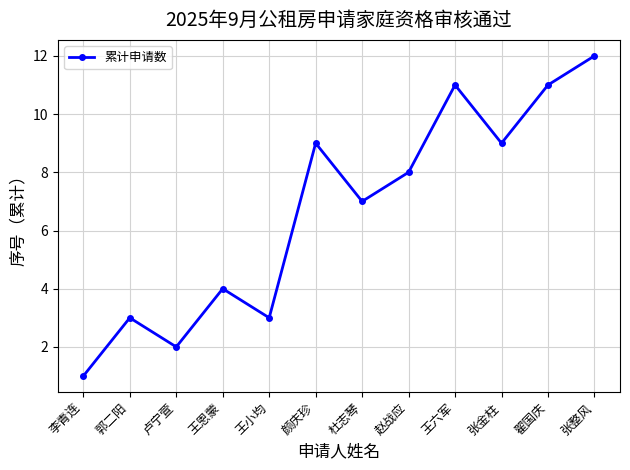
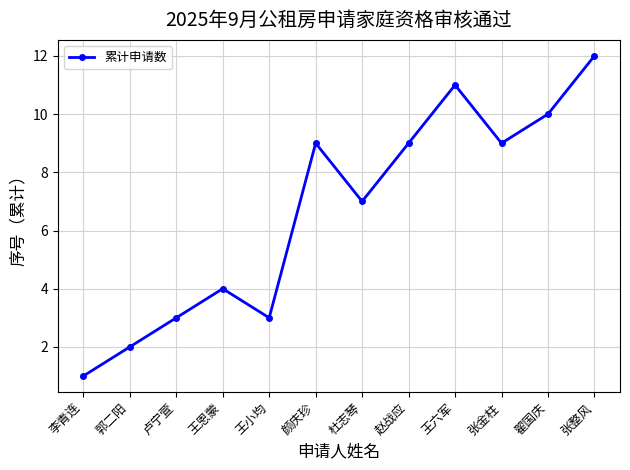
  {
    "李青连": 1,
-   "郭二阳": 3,
-   "卢宁萱": 2,
+   "郭二阳": 2,
+   "卢宁萱": 3,
    "王恩蒙": 4,
    "王小均": 3,
    "颜庆珍": 9,
    "杜志琴": 7,
-   "赵战应": 8,
+   "赵战应": 9,
    "王六军": 11,
    "张金柱": 9,
-   "翟国庆": 11,
+   "翟国庆": 10,
    "张整风": 12
  }
